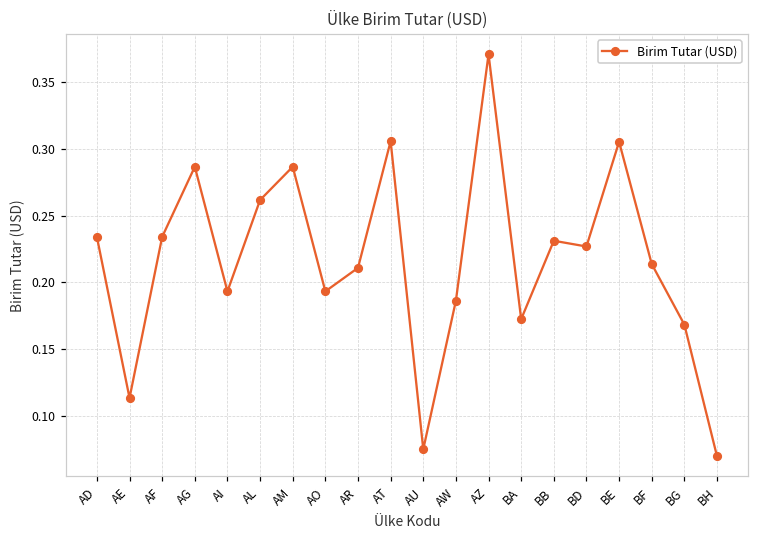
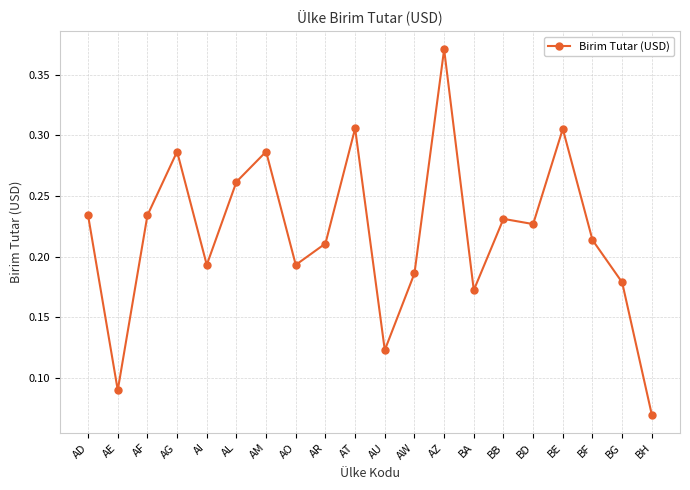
  {
    "AD": 0.234,
-   "AE": 0.113,
+   "AE": 0.090,
    "AF": 0.234,
    "AG": 0.287,
    "AI": 0.193,
    "AL": 0.262,
    "AM": 0.287,
    "AO": 0.193,
    "AR": 0.211,
    "AT": 0.306,
-   "AU": 0.075,
+   "AU": 0.123,
    "AW": 0.186,
    "AZ": 0.371,
    "BA": 0.172,
    "BB": 0.231,
    "BD": 0.227,
    "BE": 0.305,
    "BF": 0.214,
-   "BG": 0.168,
+   "BG": 0.179,
    "BH": 0.070
  }
